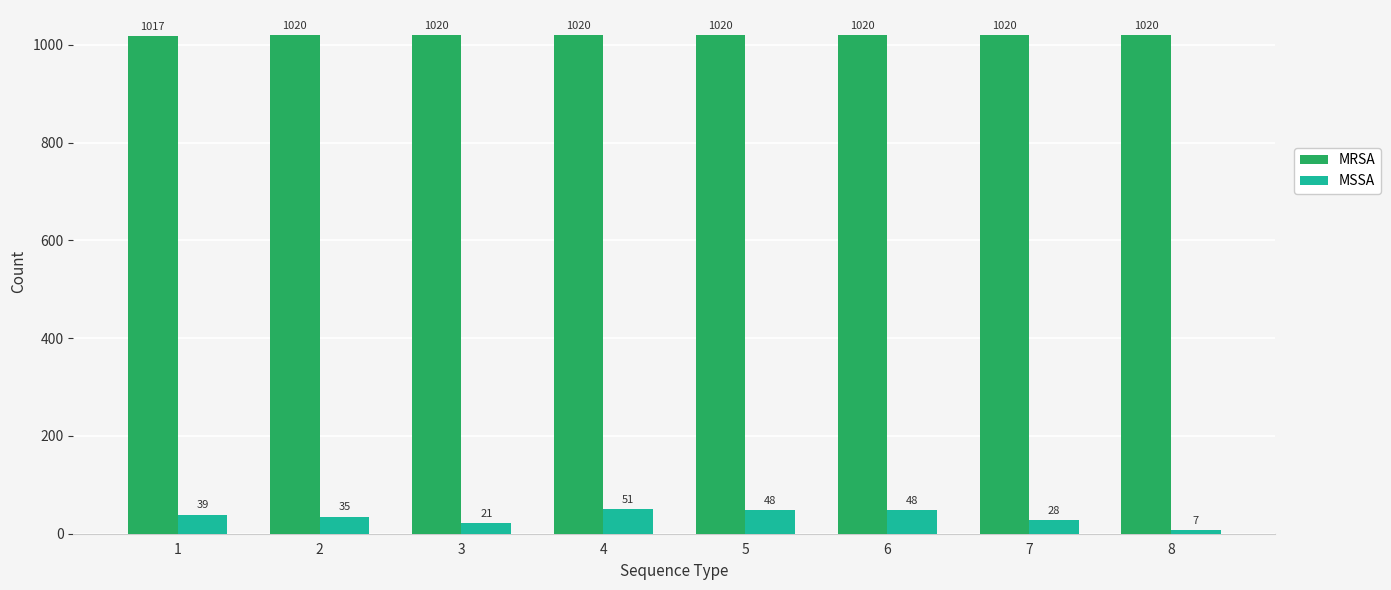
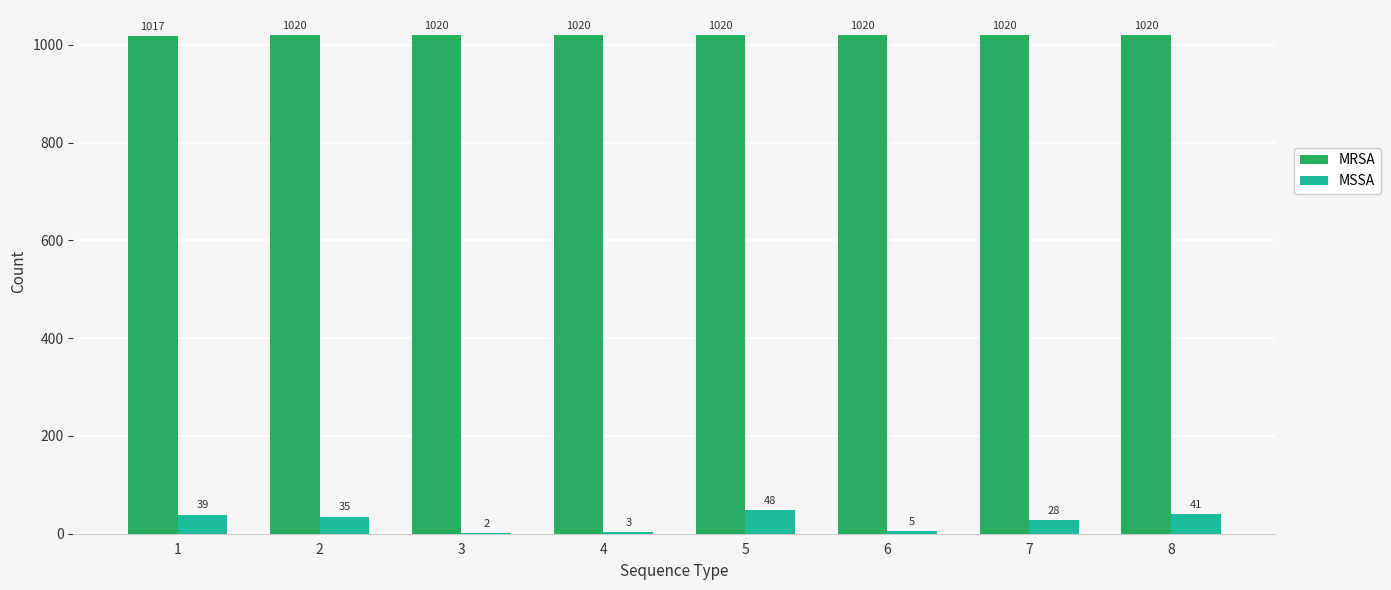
  {
    "MRSA": {
      "1": 1017,
      "2": 1020,
      "3": 1020,
      "4": 1020,
      "5": 1020,
      "6": 1020,
      "7": 1020,
      "8": 1020
    },
    "MSSA": {
      "1": 39,
      "2": 35,
-     "3": 21,
-     "4": 51,
+     "3": 2,
+     "4": 3,
      "5": 48,
-     "6": 48,
+     "6": 5,
      "7": 28,
-     "8": 7
+     "8": 41
    }
  }
